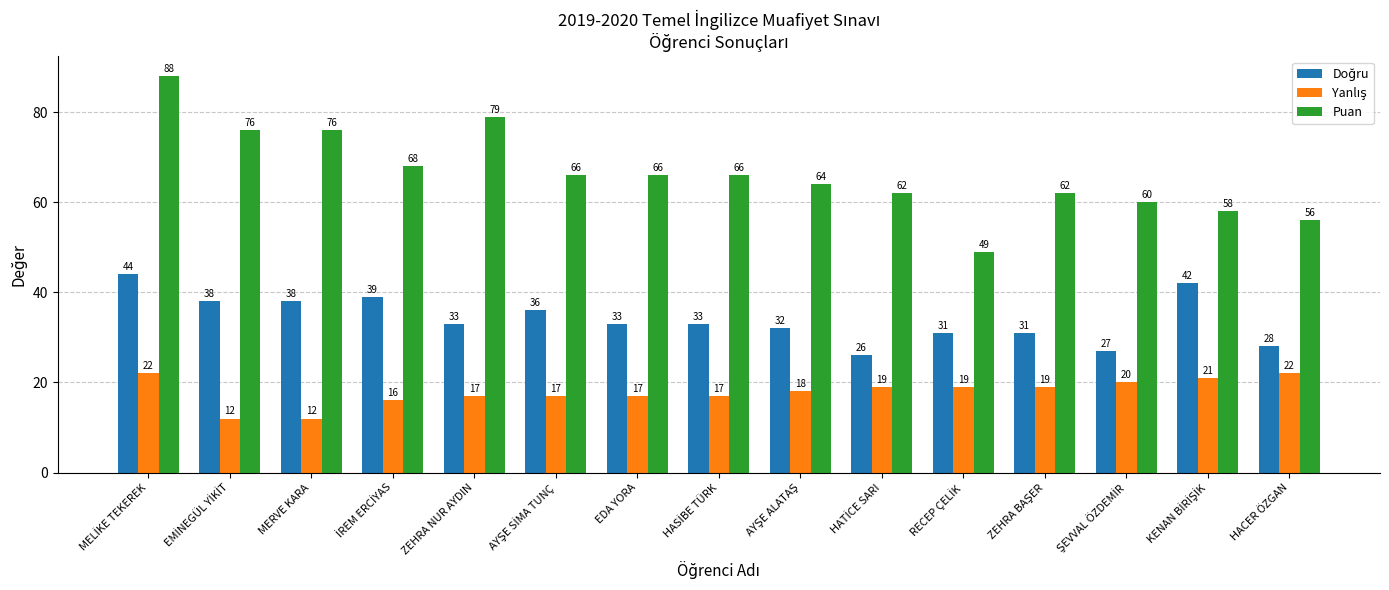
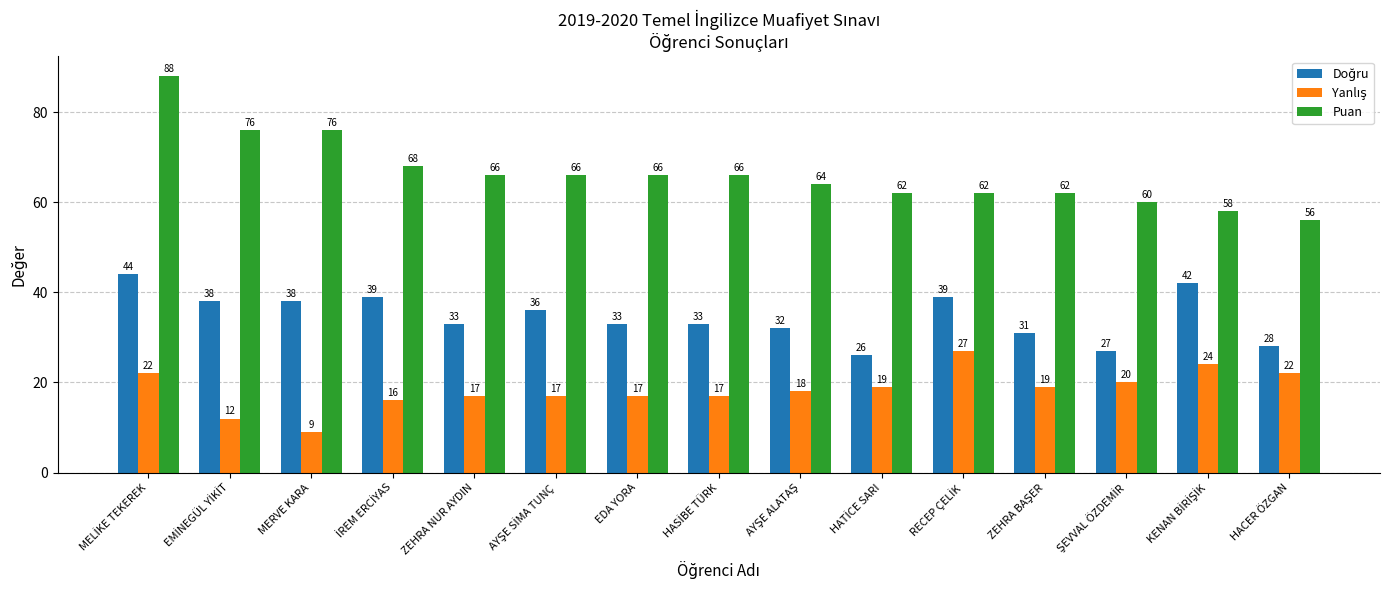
  {
    "Doğru": {
      "MELİKE TEKEREK": 44,
      "EMİNEGÜL YİKİT": 38,
      "MERVE KARA": 38,
      "İREM ERCİYAS": 39,
      "ZEHRA NUR AYDIN": 33,
      "AYŞE SİMA TUNÇ": 36,
      "EDA YORA": 33,
      "HASİBE TÜRK": 33,
      "AYŞE ALATAŞ": 32,
      "HATİCE SARI": 26,
-     "RECEP ÇELİK": 31,
+     "RECEP ÇELİK": 39,
      "ZEHRA BAŞER": 31,
      "ŞEVVAL ÖZDEMİR": 27,
      "KENAN BİRİŞİK": 42,
      "HACER ÖZGAN": 28
    },
    "Yanlış": {
      "MELİKE TEKEREK": 22,
      "EMİNEGÜL YİKİT": 12,
-     "MERVE KARA": 12,
+     "MERVE KARA": 9,
      "İREM ERCİYAS": 16,
      "ZEHRA NUR AYDIN": 17,
      "AYŞE SİMA TUNÇ": 17,
      "EDA YORA": 17,
      "HASİBE TÜRK": 17,
      "AYŞE ALATAŞ": 18,
      "HATİCE SARI": 19,
-     "RECEP ÇELİK": 19,
+     "RECEP ÇELİK": 27,
      "ZEHRA BAŞER": 19,
      "ŞEVVAL ÖZDEMİR": 20,
-     "KENAN BİRİŞİK": 21,
+     "KENAN BİRİŞİK": 24,
      "HACER ÖZGAN": 22
    },
    "Puan": {
      "MELİKE TEKEREK": 88,
      "EMİNEGÜL YİKİT": 76,
      "MERVE KARA": 76,
      "İREM ERCİYAS": 68,
-     "ZEHRA NUR AYDIN": 79,
+     "ZEHRA NUR AYDIN": 66,
      "AYŞE SİMA TUNÇ": 66,
      "EDA YORA": 66,
      "HASİBE TÜRK": 66,
      "AYŞE ALATAŞ": 64,
      "HATİCE SARI": 62,
-     "RECEP ÇELİK": 49,
+     "RECEP ÇELİK": 62,
      "ZEHRA BAŞER": 62,
      "ŞEVVAL ÖZDEMİR": 60,
      "KENAN BİRİŞİK": 58,
      "HACER ÖZGAN": 56
    }
  }
